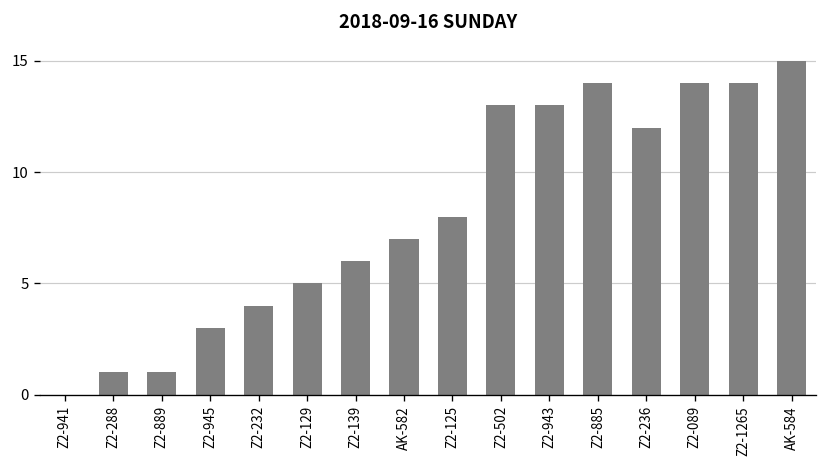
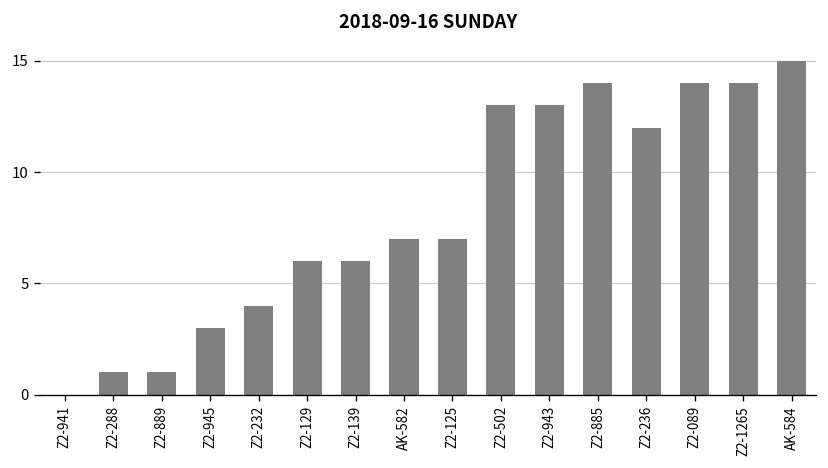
  {
    "Z2-941": 0.0,
    "Z2-288": 1.0,
    "Z2-889": 1.0,
    "Z2-945": 3.0,
    "Z2-232": 4.0,
-   "Z2-129": 5.0,
+   "Z2-129": 6.0,
    "Z2-139": 6.0,
    "AK-582": 7.0,
-   "Z2-125": 8.0,
+   "Z2-125": 7.0,
    "Z2-502": 13.0,
    "Z2-943": 13.0,
    "Z2-885": 14.0,
    "Z2-236": 12.0,
    "Z2-089": 14.0,
    "Z2-1265": 14.0,
    "AK-584": 15.0
  }
